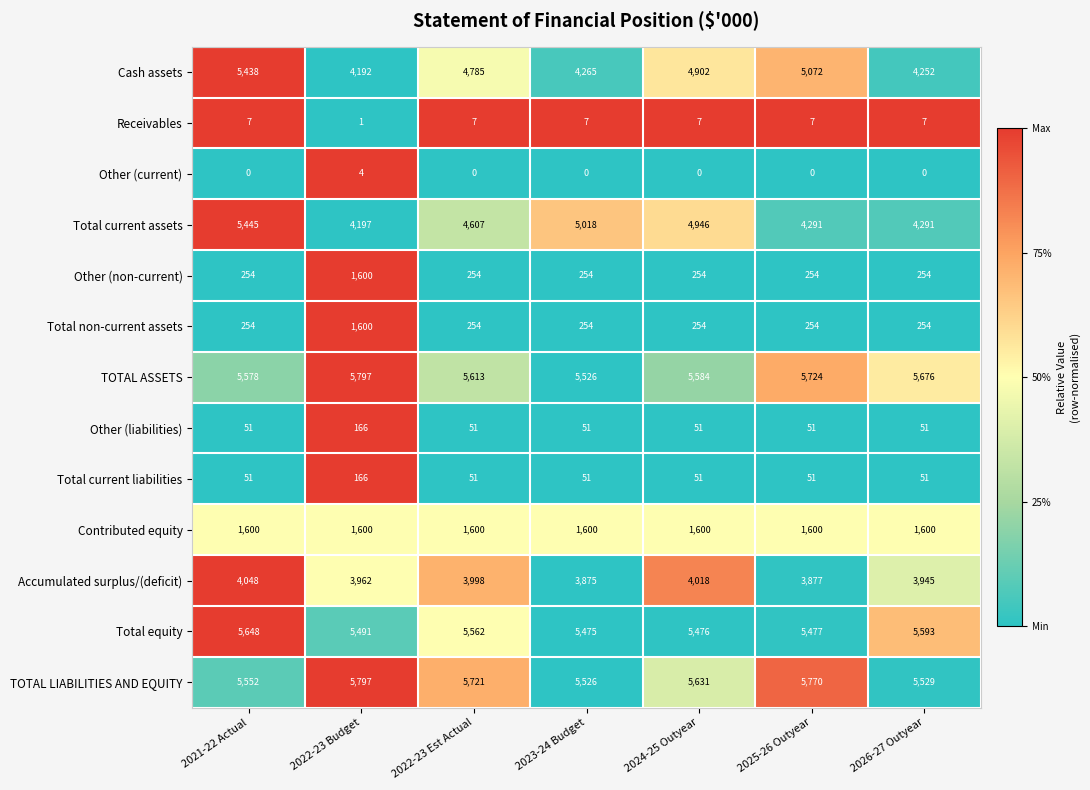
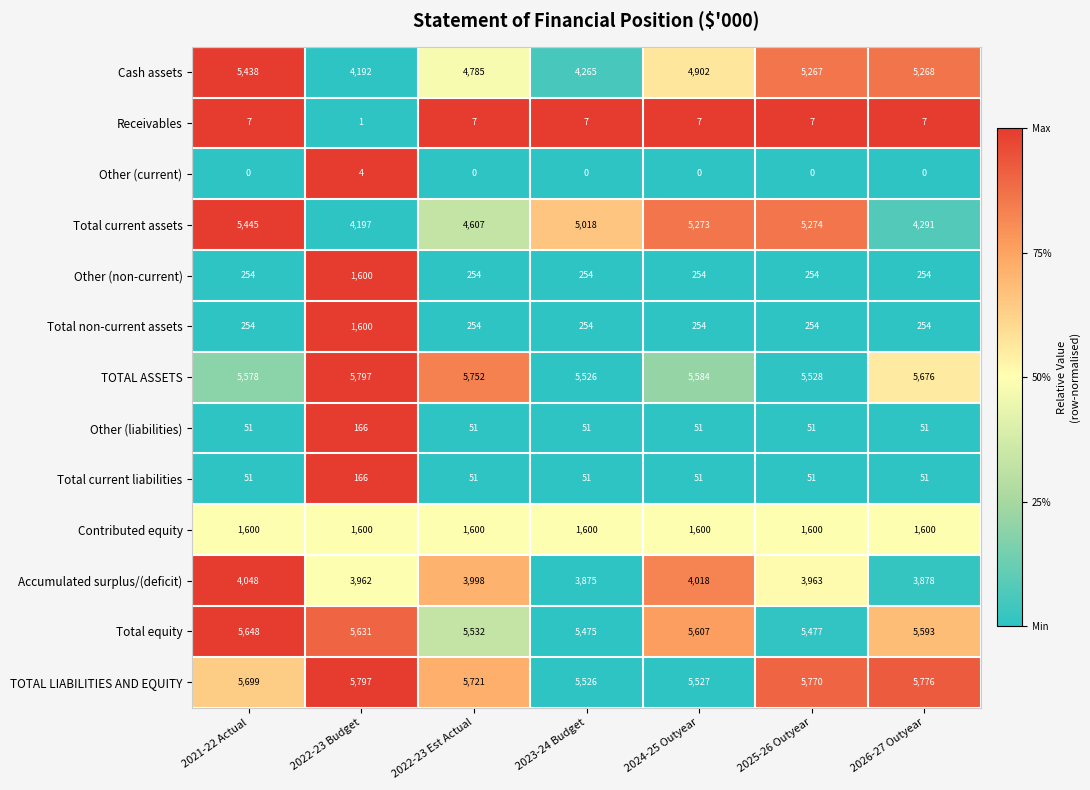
  {
    "Cash assets": {
      "2021-22 Actual": "5,438",
      "2022-23 Budget": "4,192",
      "2022-23 Est Actual": "4,785",
      "2023-24 Budget": "4,265",
      "2024-25 Outyear": "4,902",
-     "2025-26 Outyear": "5,072",
-     "2026-27 Outyear": "4,252"
+     "2025-26 Outyear": "5,267",
+     "2026-27 Outyear": "5,268"
    },
    "Receivables": {
      "2021-22 Actual": "7",
      "2022-23 Budget": "1",
      "2022-23 Est Actual": "7",
      "2023-24 Budget": "7",
      "2024-25 Outyear": "7",
      "2025-26 Outyear": "7",
      "2026-27 Outyear": "7"
    },
    "Other (current)": {
      "2021-22 Actual": "0",
      "2022-23 Budget": "4",
      "2022-23 Est Actual": "0",
      "2023-24 Budget": "0",
      "2024-25 Outyear": "0",
      "2025-26 Outyear": "0",
      "2026-27 Outyear": "0"
    },
    "Total current assets": {
      "2021-22 Actual": "5,445",
      "2022-23 Budget": "4,197",
      "2022-23 Est Actual": "4,607",
      "2023-24 Budget": "5,018",
-     "2024-25 Outyear": "4,946",
-     "2025-26 Outyear": "4,291",
+     "2024-25 Outyear": "5,273",
+     "2025-26 Outyear": "5,274",
      "2026-27 Outyear": "4,291"
    },
    "Other (non-current)": {
      "2021-22 Actual": "254",
      "2022-23 Budget": "1,600",
      "2022-23 Est Actual": "254",
      "2023-24 Budget": "254",
      "2024-25 Outyear": "254",
      "2025-26 Outyear": "254",
      "2026-27 Outyear": "254"
    },
    "Total non-current assets": {
      "2021-22 Actual": "254",
      "2022-23 Budget": "1,600",
      "2022-23 Est Actual": "254",
      "2023-24 Budget": "254",
      "2024-25 Outyear": "254",
      "2025-26 Outyear": "254",
      "2026-27 Outyear": "254"
    },
    "TOTAL ASSETS": {
      "2021-22 Actual": "5,578",
      "2022-23 Budget": "5,797",
-     "2022-23 Est Actual": "5,613",
+     "2022-23 Est Actual": "5,752",
      "2023-24 Budget": "5,526",
      "2024-25 Outyear": "5,584",
-     "2025-26 Outyear": "5,724",
+     "2025-26 Outyear": "5,528",
      "2026-27 Outyear": "5,676"
    },
    "Other (liabilities)": {
      "2021-22 Actual": "51",
      "2022-23 Budget": "166",
      "2022-23 Est Actual": "51",
      "2023-24 Budget": "51",
      "2024-25 Outyear": "51",
      "2025-26 Outyear": "51",
      "2026-27 Outyear": "51"
    },
    "Total current liabilities": {
      "2021-22 Actual": "51",
      "2022-23 Budget": "166",
      "2022-23 Est Actual": "51",
      "2023-24 Budget": "51",
      "2024-25 Outyear": "51",
      "2025-26 Outyear": "51",
      "2026-27 Outyear": "51"
    },
    "Contributed equity": {
      "2021-22 Actual": "1,600",
      "2022-23 Budget": "1,600",
      "2022-23 Est Actual": "1,600",
      "2023-24 Budget": "1,600",
      "2024-25 Outyear": "1,600",
      "2025-26 Outyear": "1,600",
      "2026-27 Outyear": "1,600"
    },
    "Accumulated surplus/(deficit)": {
      "2021-22 Actual": "4,048",
      "2022-23 Budget": "3,962",
      "2022-23 Est Actual": "3,998",
      "2023-24 Budget": "3,875",
      "2024-25 Outyear": "4,018",
-     "2025-26 Outyear": "3,877",
-     "2026-27 Outyear": "3,945"
+     "2025-26 Outyear": "3,963",
+     "2026-27 Outyear": "3,878"
    },
    "Total equity": {
      "2021-22 Actual": "5,648",
-     "2022-23 Budget": "5,491",
-     "2022-23 Est Actual": "5,562",
+     "2022-23 Budget": "5,631",
+     "2022-23 Est Actual": "5,532",
      "2023-24 Budget": "5,475",
-     "2024-25 Outyear": "5,476",
+     "2024-25 Outyear": "5,607",
      "2025-26 Outyear": "5,477",
      "2026-27 Outyear": "5,593"
    },
    "TOTAL LIABILITIES AND EQUITY": {
-     "2021-22 Actual": "5,552",
+     "2021-22 Actual": "5,699",
      "2022-23 Budget": "5,797",
      "2022-23 Est Actual": "5,721",
      "2023-24 Budget": "5,526",
-     "2024-25 Outyear": "5,631",
+     "2024-25 Outyear": "5,527",
      "2025-26 Outyear": "5,770",
-     "2026-27 Outyear": "5,529"
+     "2026-27 Outyear": "5,776"
    }
  }
